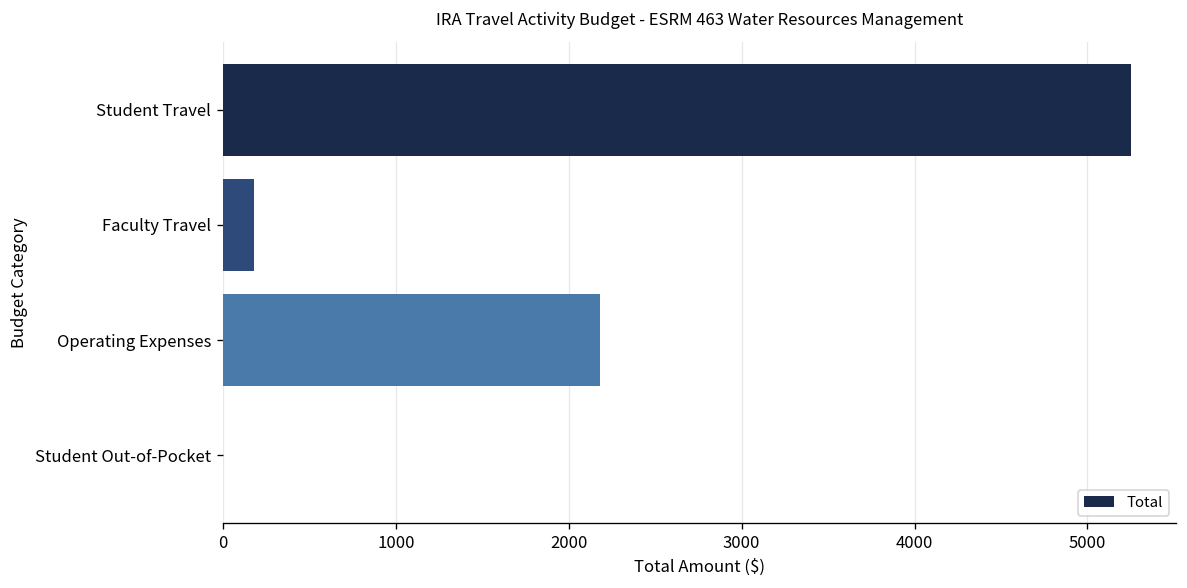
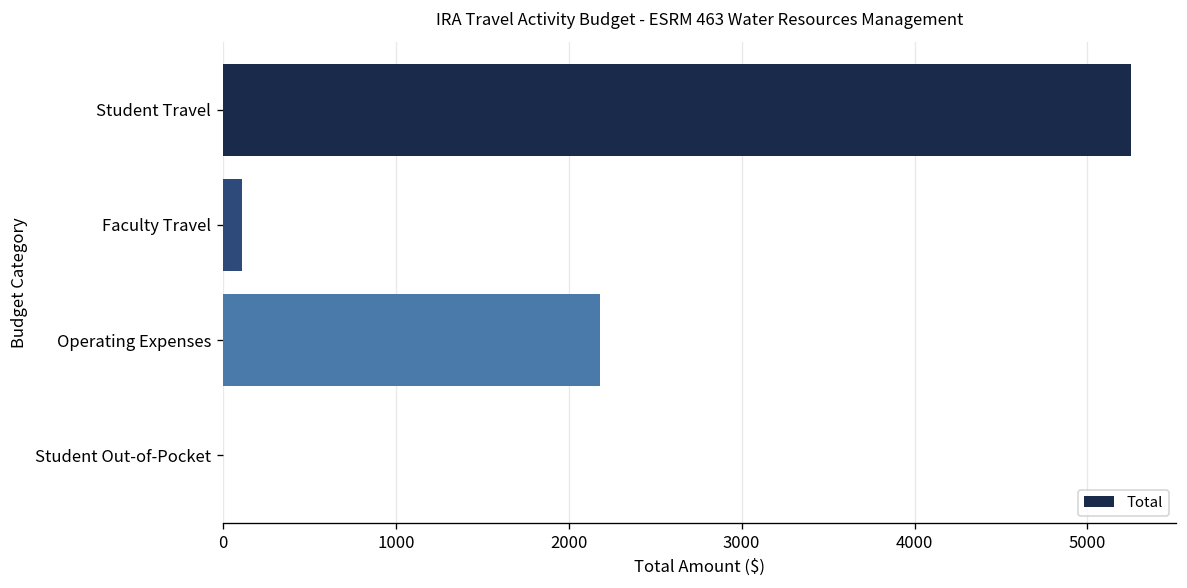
  {
    "Student Travel": 5250,
-   "Faculty Travel": 180,
+   "Faculty Travel": 110,
    "Operating Expenses": 2180,
    "Student Out-of-Pocket": 0
  }
